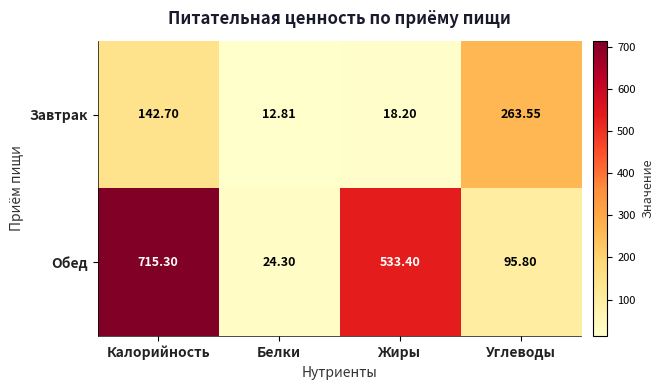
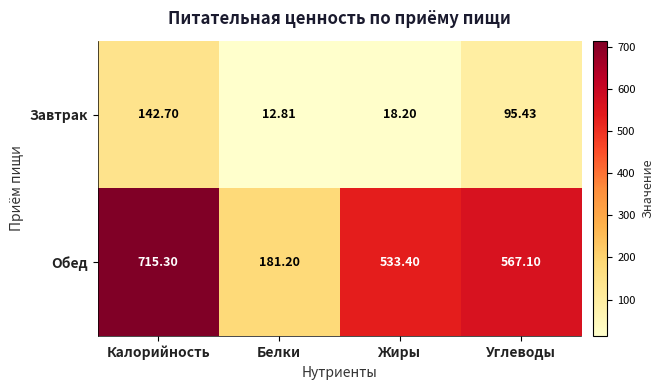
  {
    "Завтрак": {
      "Калорийность": 142.70,
      "Белки": 12.81,
      "Жиры": 18.20,
-     "Углеводы": 263.55
+     "Углеводы": 95.43
    },
    "Обед": {
      "Калорийность": 715.30,
-     "Белки": 24.30,
+     "Белки": 181.20,
      "Жиры": 533.40,
-     "Углеводы": 95.80
+     "Углеводы": 567.10
    }
  }
